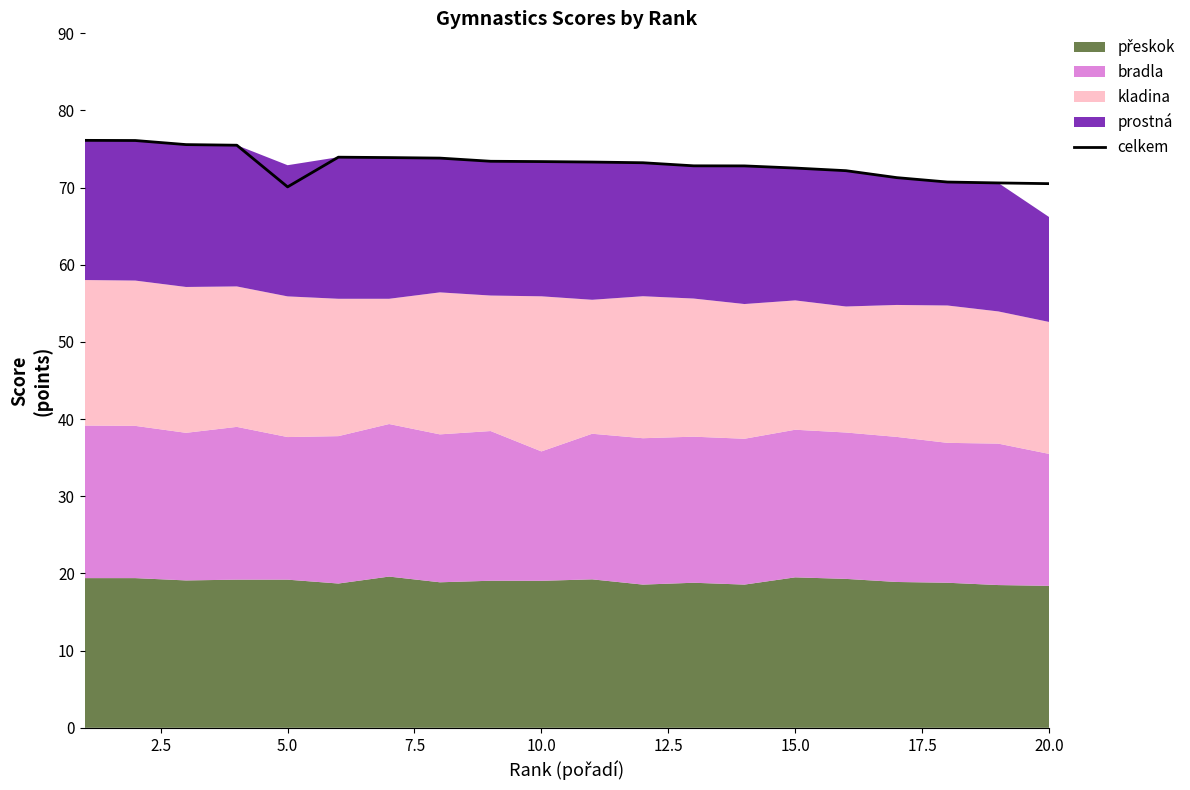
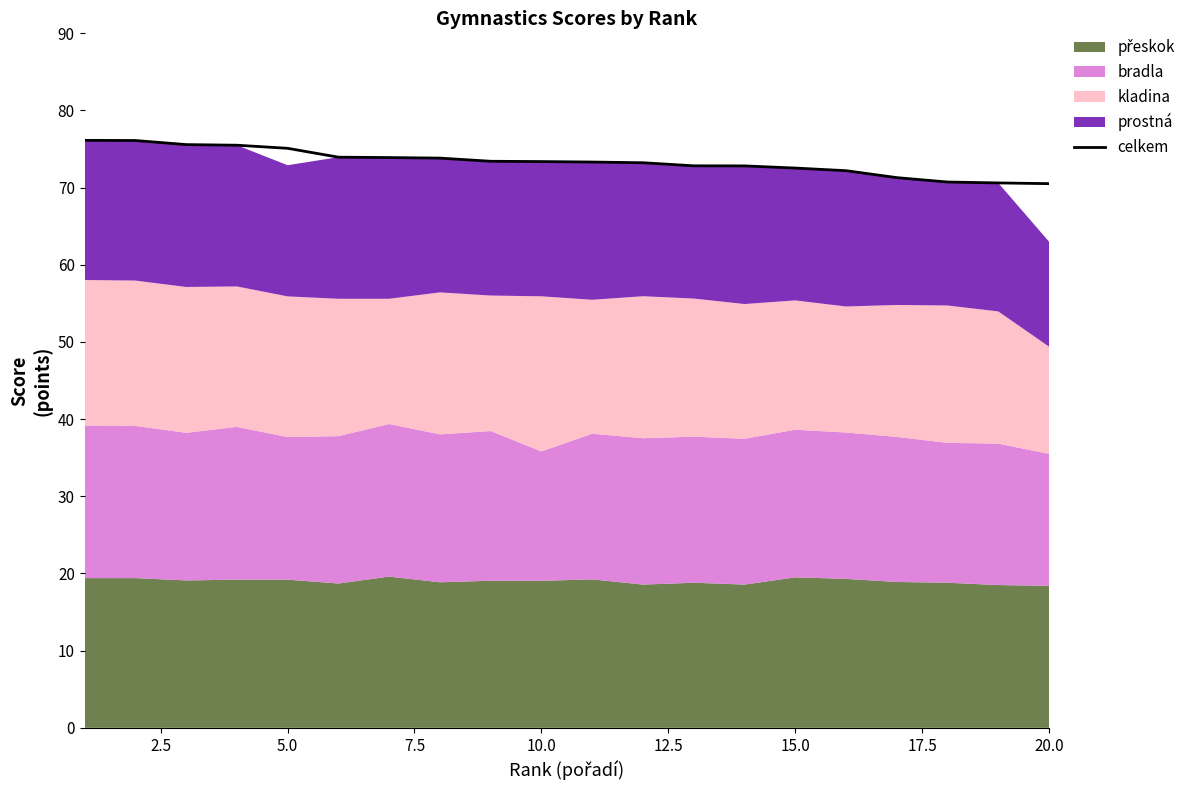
  {
    "celkem": {
-     "5.0": 70,
+     "5.0": 75,
      "20.0": 71
    },
    "přeskok": {
      "5.0": 19,
      "10.0": 19,
      "15.0": 20,
      "20.0": 18
    },
    "bradla": {
      "5.0": 18,
      "10.0": 17,
      "15.0": 19,
      "20.0": 17
    },
    "kladina": {
      "5.0": 18,
      "10.0": 20,
      "15.0": 17,
-     "20.0": 17
+     "20.0": 14
    },
    "prostná": {
      "5.0": 17,
      "20.0": 14
    }
  }
